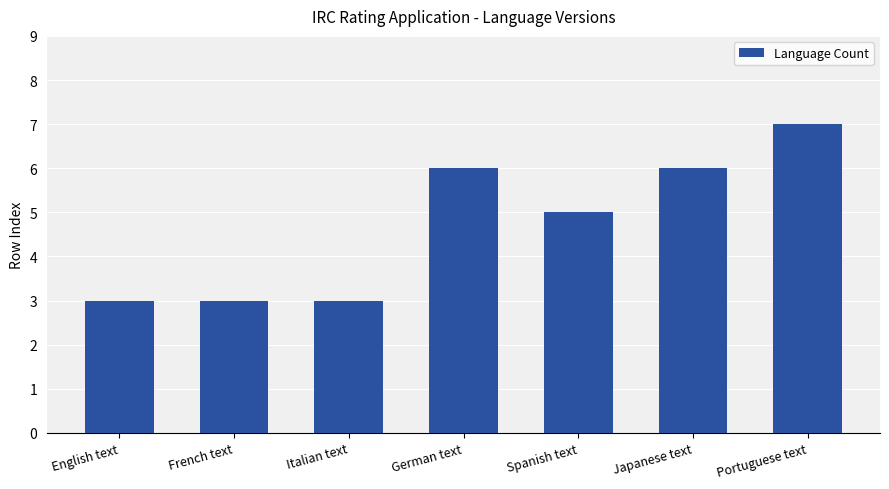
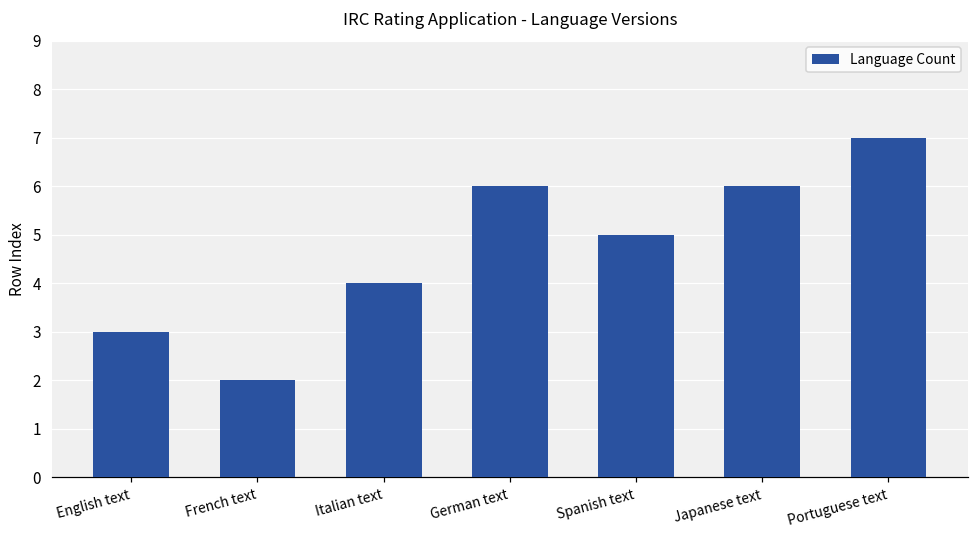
  {
    "English text": 3,
-   "French text": 3,
-   "Italian text": 3,
+   "French text": 2,
+   "Italian text": 4,
    "German text": 6,
    "Spanish text": 5,
    "Japanese text": 6,
    "Portuguese text": 7
  }
